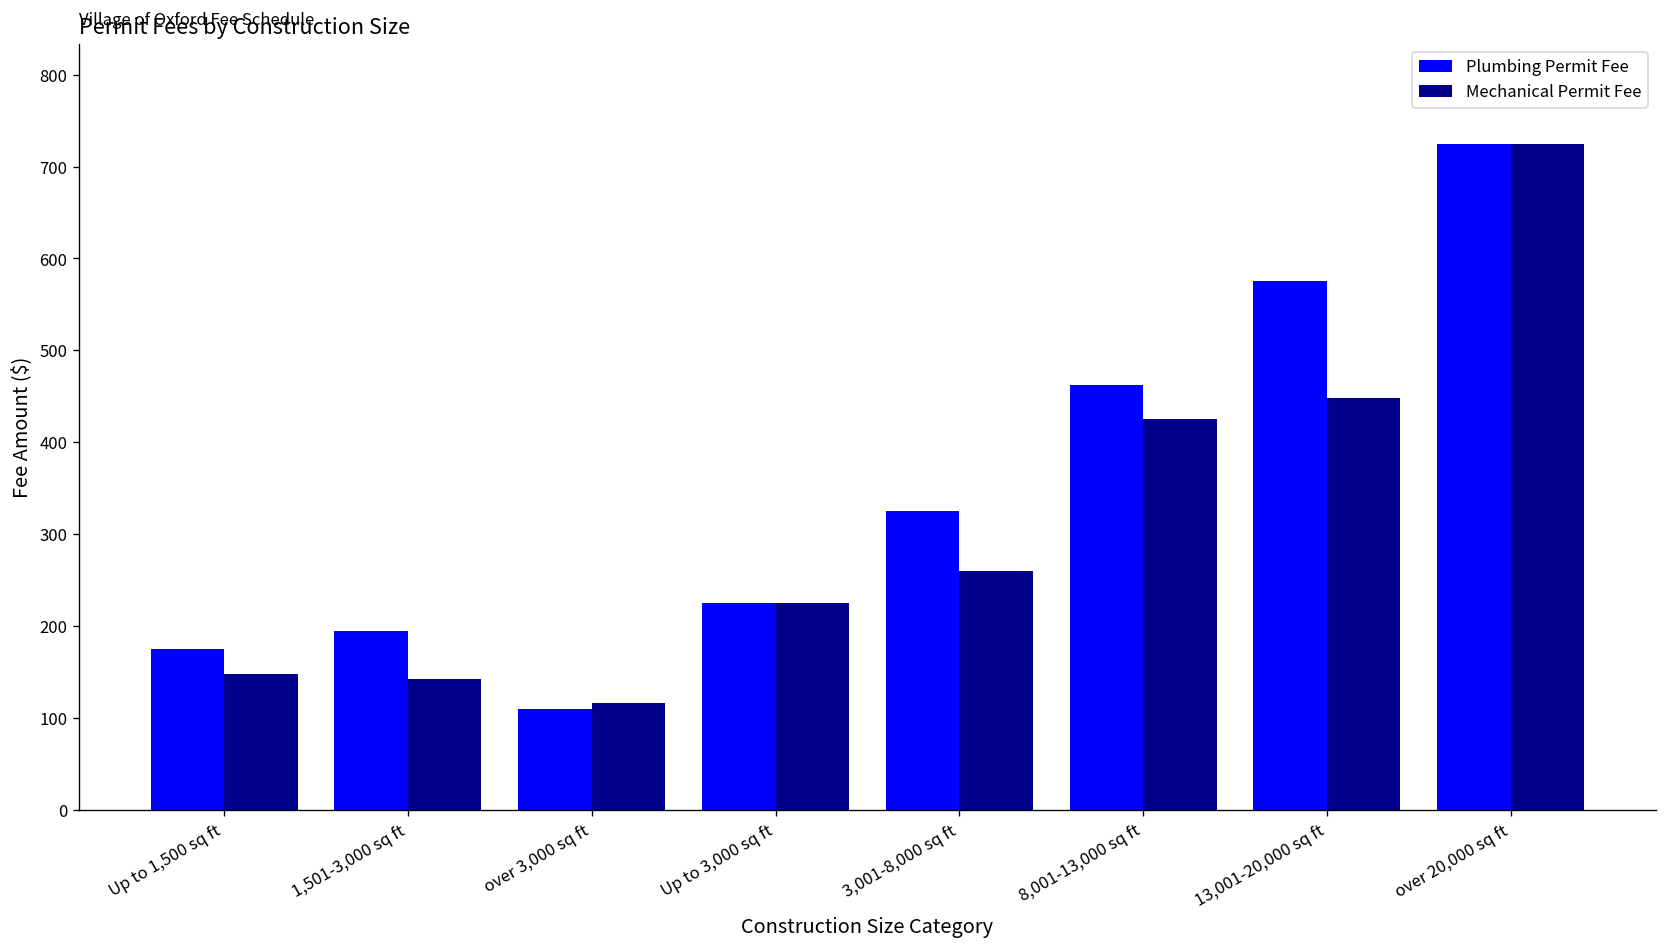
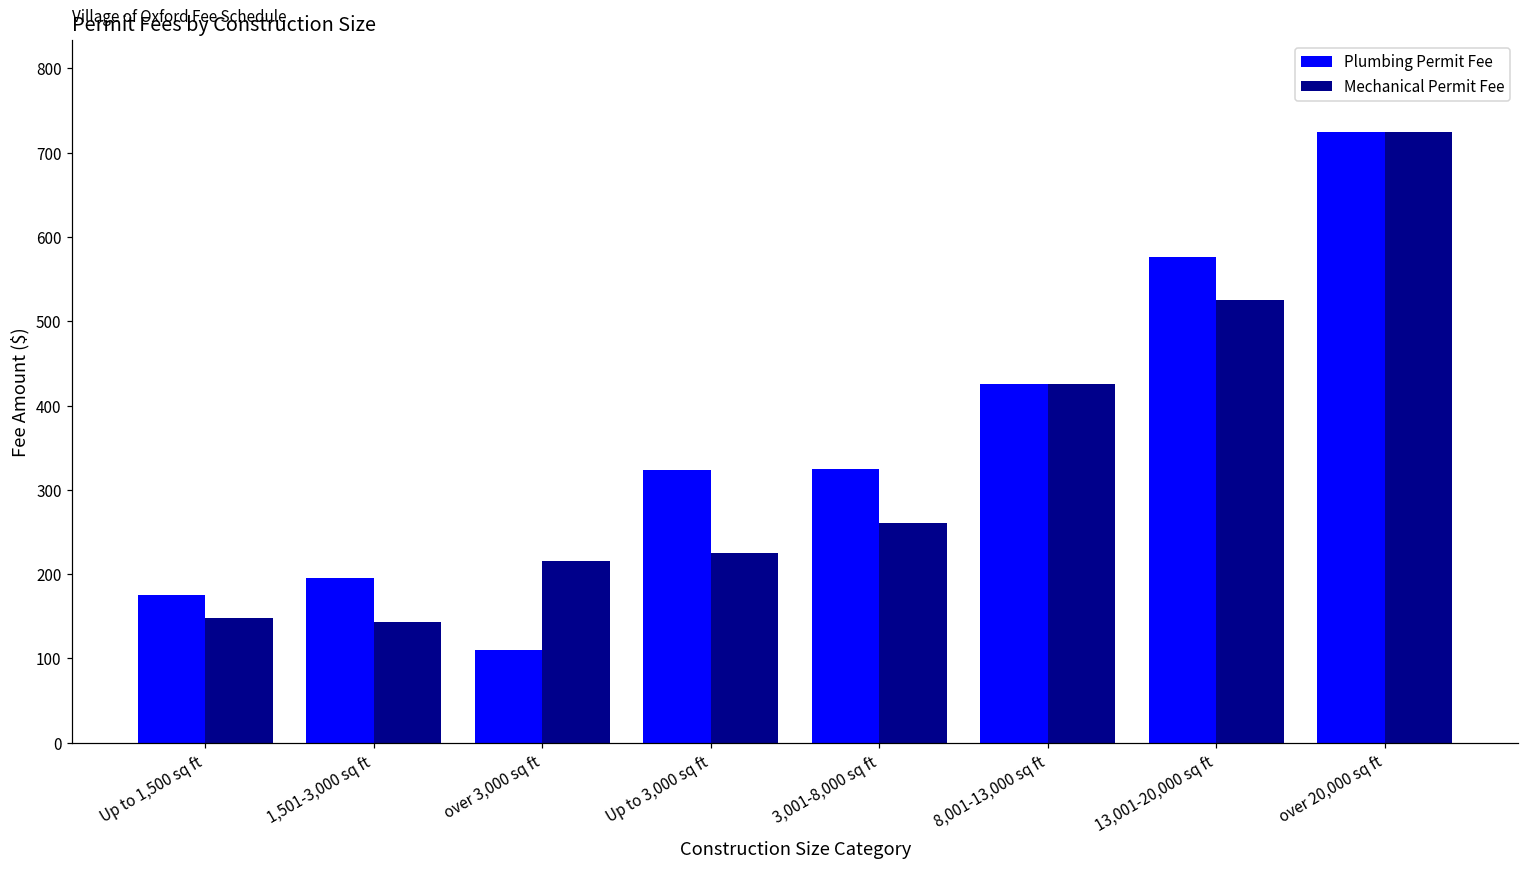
  {
    "Plumbing Permit Fee": {
      "Up to 1,500 sq ft": 180,
      "1,501-3,000 sq ft": 200,
      "over 3,000 sq ft": 110,
-     "Up to 3,000 sq ft": 230,
+     "Up to 3,000 sq ft": 320,
      "3,001-8,000 sq ft": 330,
-     "8,001-13,000 sq ft": 460,
+     "8,001-13,000 sq ft": 430,
      "13,001-20,000 sq ft": 580,
      "over 20,000 sq ft": 730
    },
    "Mechanical Permit Fee": {
      "Up to 1,500 sq ft": 150,
      "1,501-3,000 sq ft": 140,
-     "over 3,000 sq ft": 120,
+     "over 3,000 sq ft": 220,
      "Up to 3,000 sq ft": 230,
      "3,001-8,000 sq ft": 260,
      "8,001-13,000 sq ft": 430,
-     "13,001-20,000 sq ft": 450,
+     "13,001-20,000 sq ft": 530,
      "over 20,000 sq ft": 730
    }
  }
